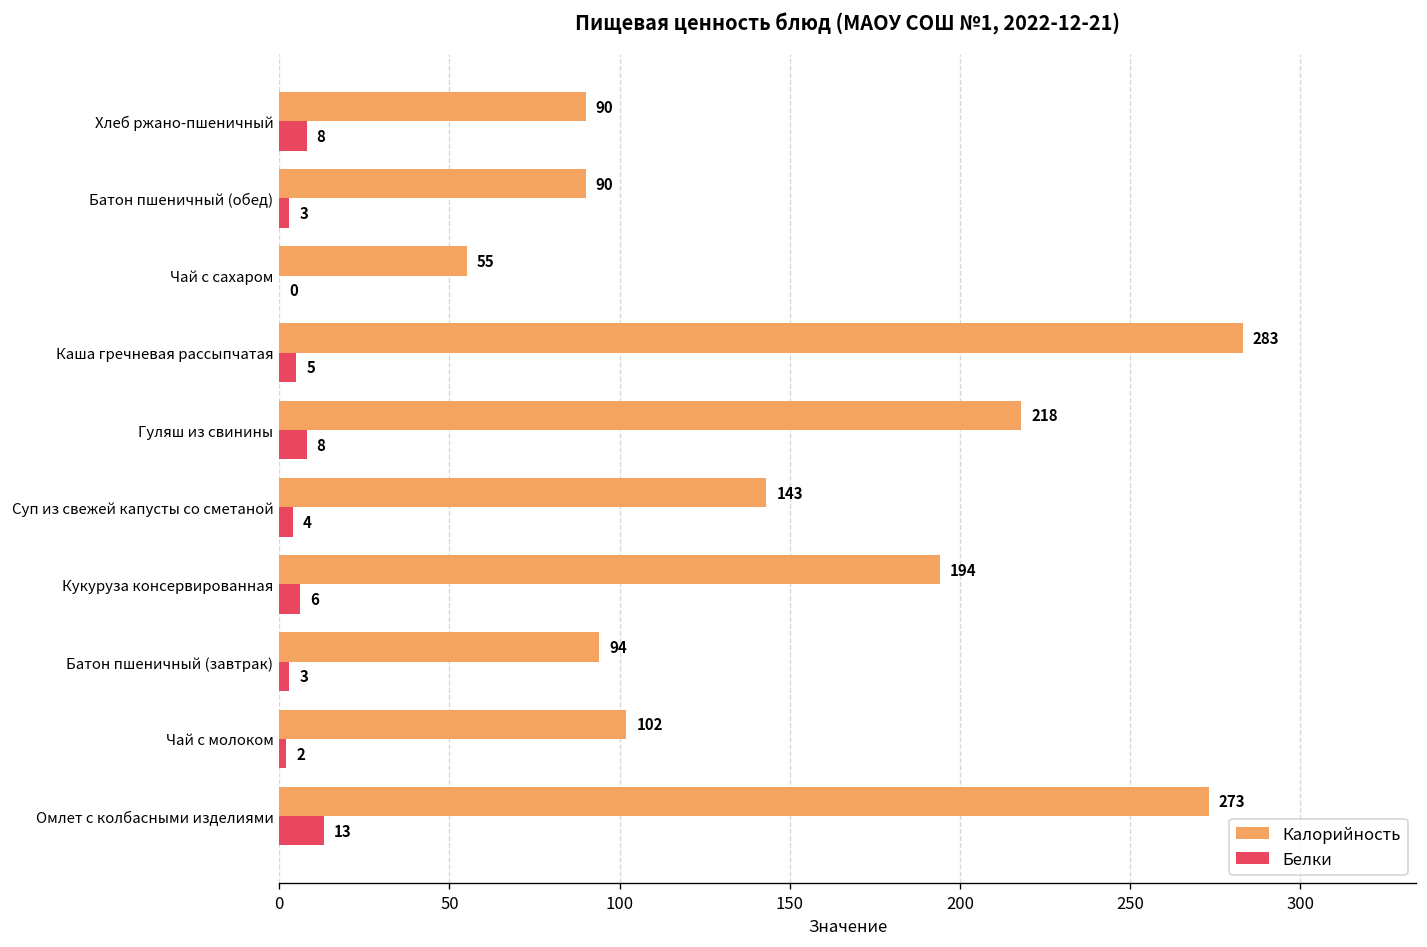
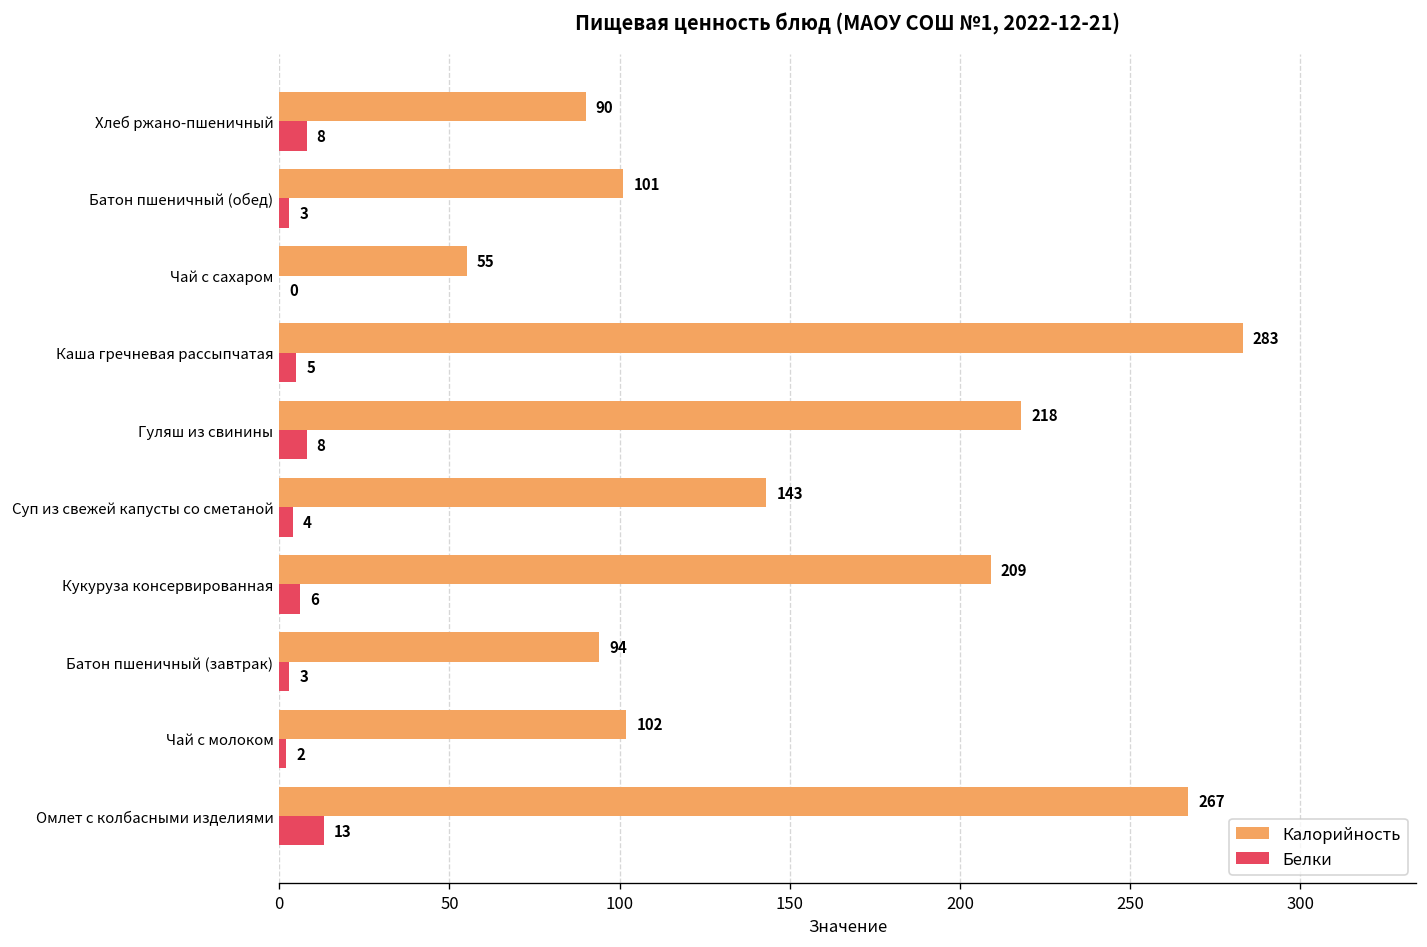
  {
    "Калорийность": {
      "Хлеб ржано-пшеничный": 90,
-     "Батон пшеничный (обед)": 90,
+     "Батон пшеничный (обед)": 101,
      "Чай с сахаром": 55,
      "Каша гречневая рассыпчатая": 283,
      "Гуляш из свинины": 218,
      "Суп из свежей капусты со сметаной": 143,
-     "Кукуруза консервированная": 194,
+     "Кукуруза консервированная": 209,
      "Батон пшеничный (завтрак)": 94,
      "Чай с молоком": 102,
-     "Омлет с колбасными изделиями": 273
+     "Омлет с колбасными изделиями": 267
    },
    "Белки": {
      "Хлеб ржано-пшеничный": 8,
      "Батон пшеничный (обед)": 3,
      "Чай с сахаром": 0,
      "Каша гречневая рассыпчатая": 5,
      "Гуляш из свинины": 8,
      "Суп из свежей капусты со сметаной": 4,
      "Кукуруза консервированная": 6,
      "Батон пшеничный (завтрак)": 3,
      "Чай с молоком": 2,
      "Омлет с колбасными изделиями": 13
    }
  }
